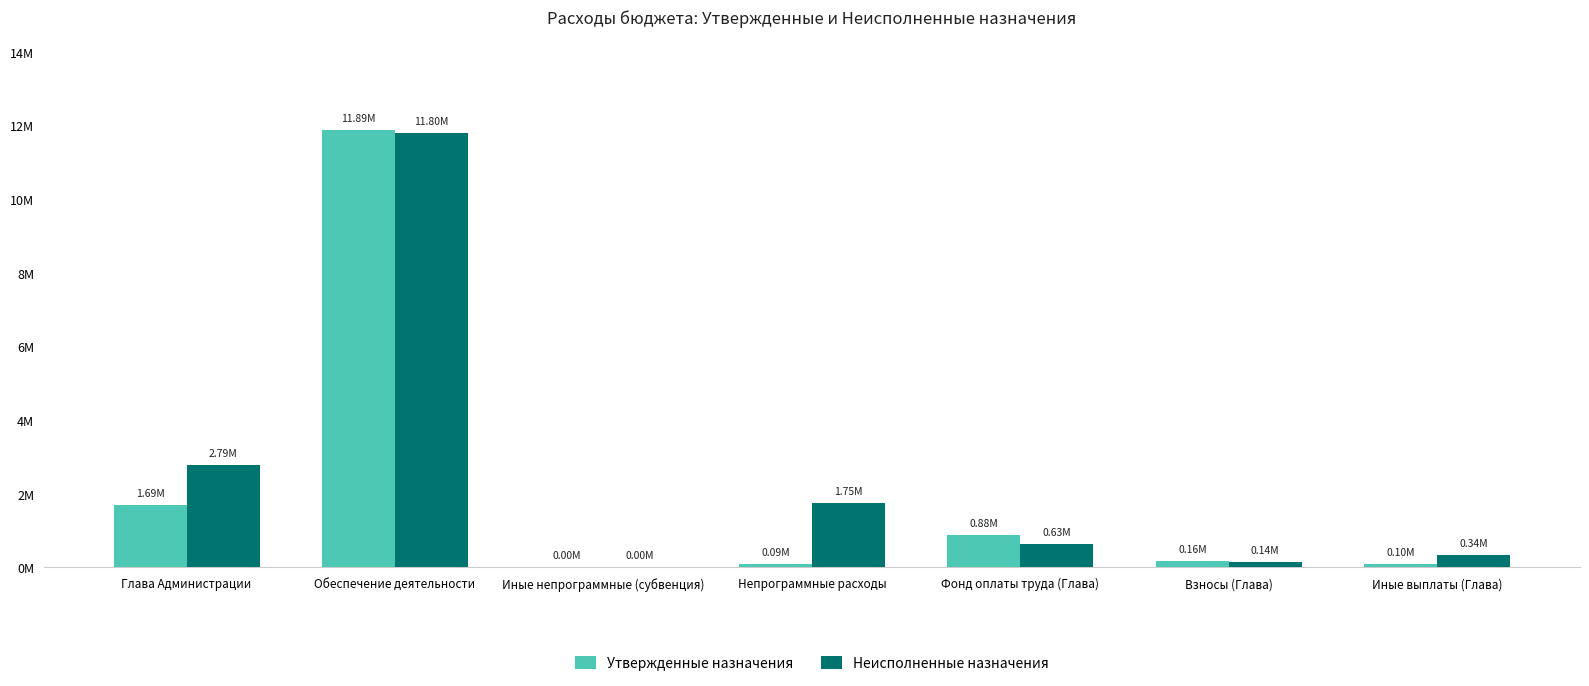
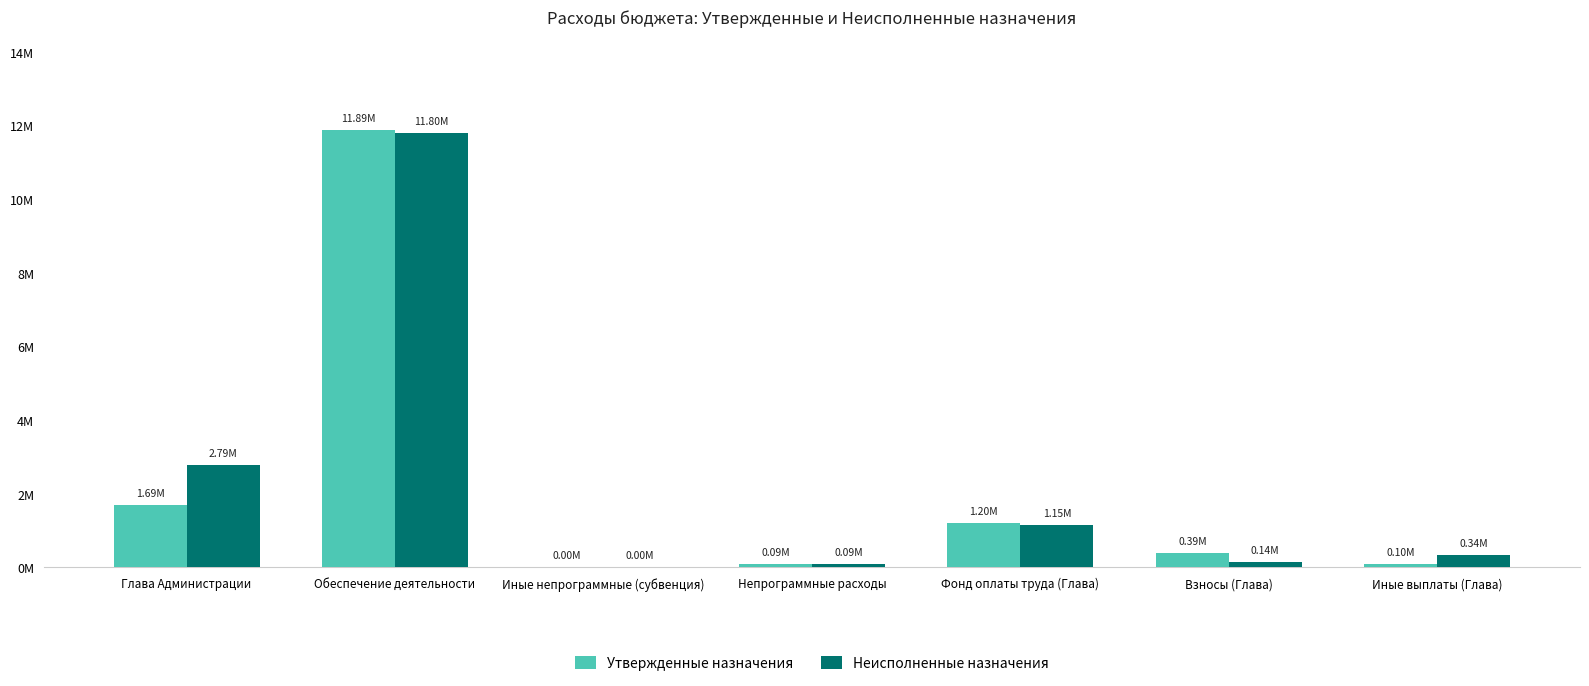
  {
    "Утвержденные назначения": {
      "Глава Администрации": "1.69M",
      "Обеспечение деятельности": "11.89M",
      "Непрограммные расходы": "0.09M",
-     "Фонд оплаты труда (Глава)": "0.88M",
-     "Взносы (Глава)": "0.16M",
+     "Фонд оплаты труда (Глава)": "1.20M",
+     "Взносы (Глава)": "0.39M",
      "Иные выплаты (Глава)": "0.10M"
    },
    "Неисполненные назначения": {
      "Глава Администрации": "2.79M",
      "Обеспечение деятельности": "11.80M",
-     "Непрограммные расходы": "1.75M",
-     "Фонд оплаты труда (Глава)": "0.63M",
+     "Непрограммные расходы": "0.09M",
+     "Фонд оплаты труда (Глава)": "1.15M",
      "Взносы (Глава)": "0.14M",
      "Иные выплаты (Глава)": "0.34M"
    }
  }
